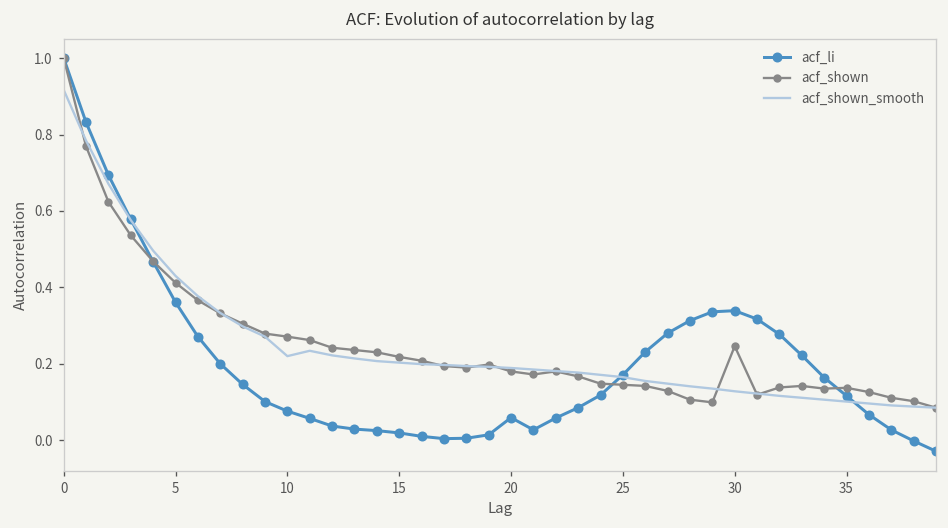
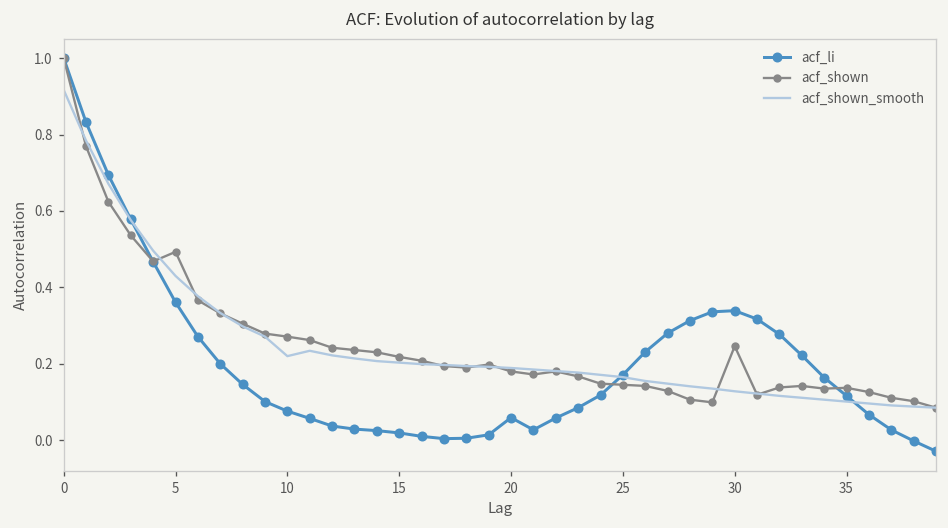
  {
    "acf_li": {
      "5": 0.36,
      "10": 0.08,
      "15": 0.02,
      "20": 0.06,
      "30": 0.34,
      "35": 0.12
    },
    "acf_shown": {
-     "5": 0.41,
+     "5": 0.49,
      "10": 0.27,
      "15": 0.22,
      "20": 0.18,
      "25": 0.15,
      "30": 0.25,
      "35": 0.14
    },
    "acf_shown_smooth": {
      "0": 0.92,
      "5": 0.43,
      "10": 0.22,
      "15": 0.20,
      "20": 0.19,
      "30": 0.13,
      "35": 0.10
    }
  }
